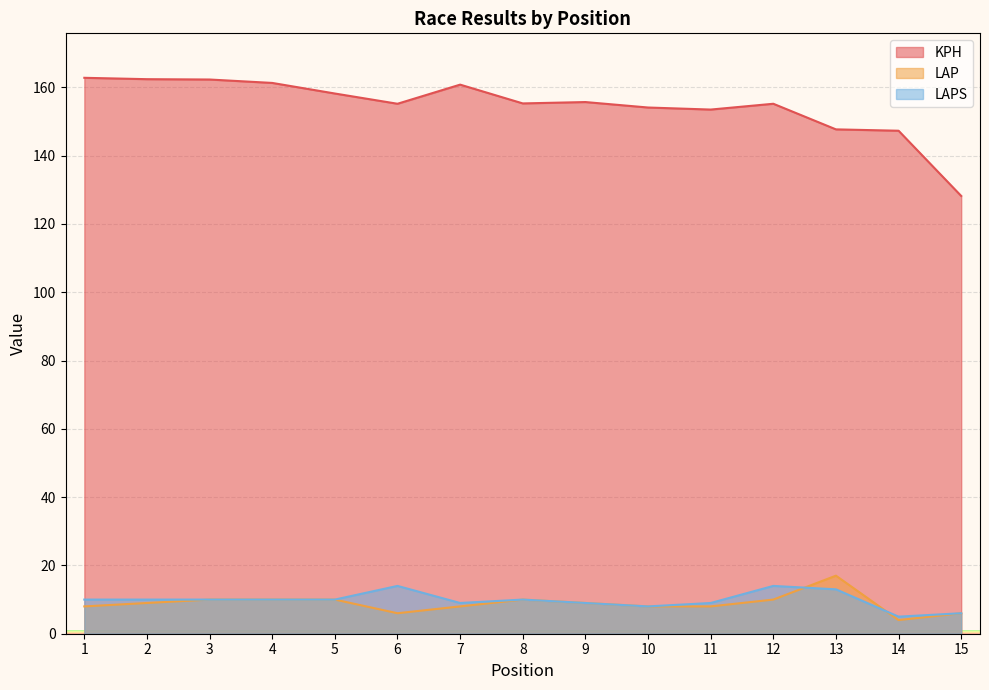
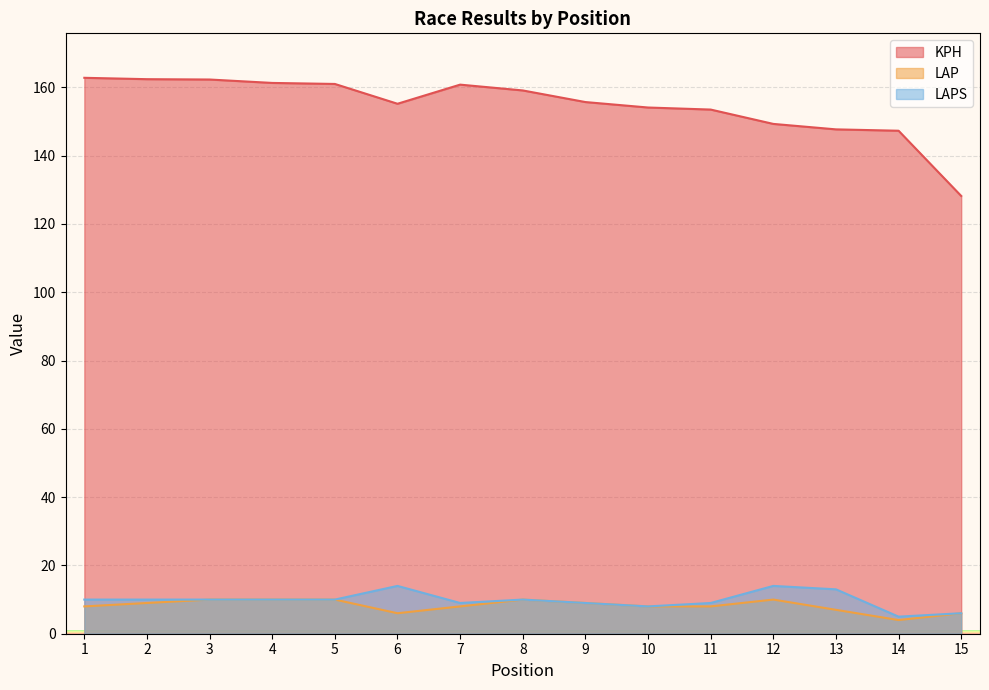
  {
    "KPH": {
      "1": 163,
      "2": 162,
      "3": 162,
      "4": 161,
-     "5": 158,
+     "5": 161,
      "6": 155,
      "7": 161,
-     "8": 155,
+     "8": 159,
      "9": 156,
      "10": 154,
      "11": 154,
-     "12": 155,
+     "12": 149,
      "13": 148,
      "14": 147,
      "15": 128
    },
    "LAP": {
      "1": 8,
      "2": 9,
      "6": 6,
      "7": 8,
      "11": 8,
      "12": 10,
-     "13": 17,
+     "13": 7,
      "14": 4
    },
    "LAPS": {
      "1": 10,
      "2": 10,
      "6": 14,
      "7": 9,
      "11": 9,
      "12": 14,
      "13": 13,
      "14": 5
    }
  }
